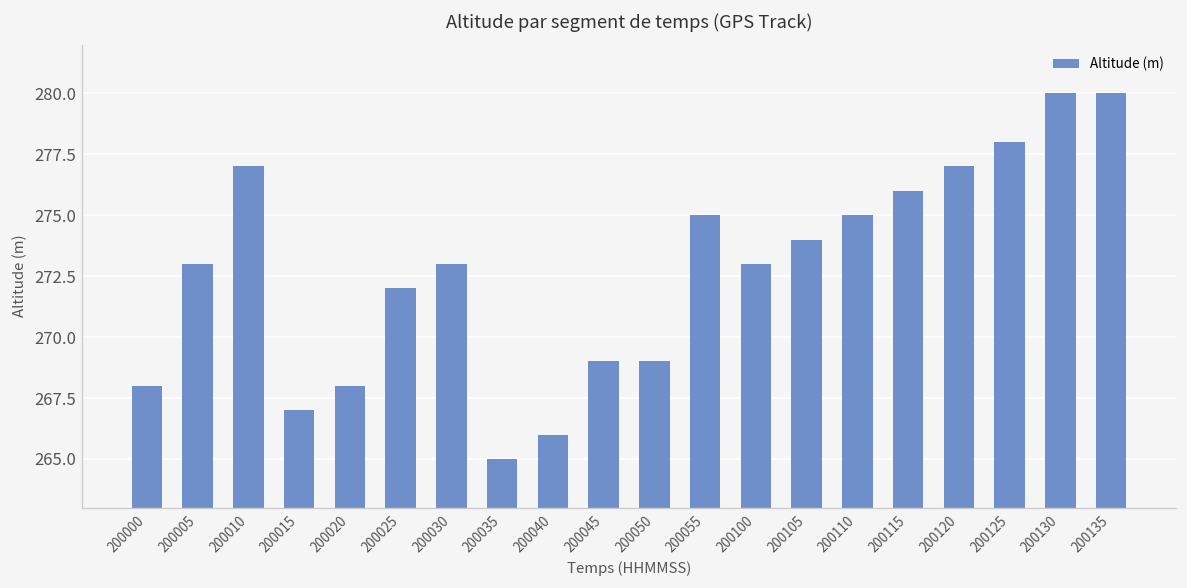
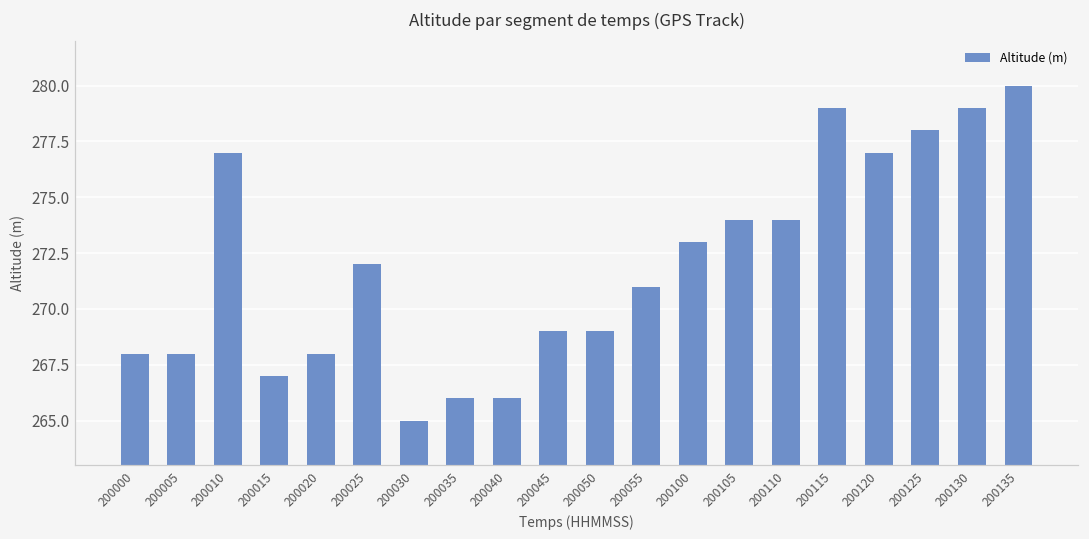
  {
    "200000": 268,
-   "200005": 273,
+   "200005": 268,
    "200010": 277,
    "200015": 267,
    "200020": 268,
    "200025": 272,
-   "200030": 273,
-   "200035": 265,
+   "200030": 265,
+   "200035": 266,
    "200040": 266,
    "200045": 269,
    "200050": 269,
-   "200055": 275,
+   "200055": 271,
    "200100": 273,
    "200105": 274,
-   "200110": 275,
-   "200115": 276,
+   "200110": 274,
+   "200115": 279,
    "200120": 277,
    "200125": 278,
-   "200130": 280,
+   "200130": 279,
    "200135": 280
  }
